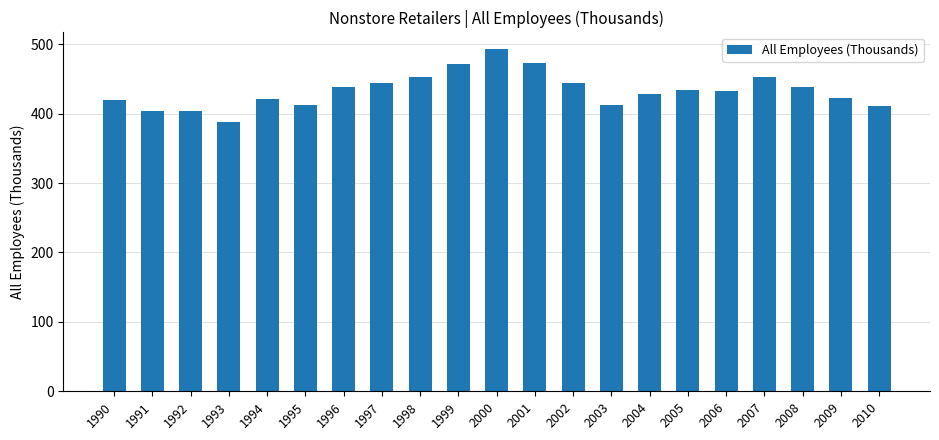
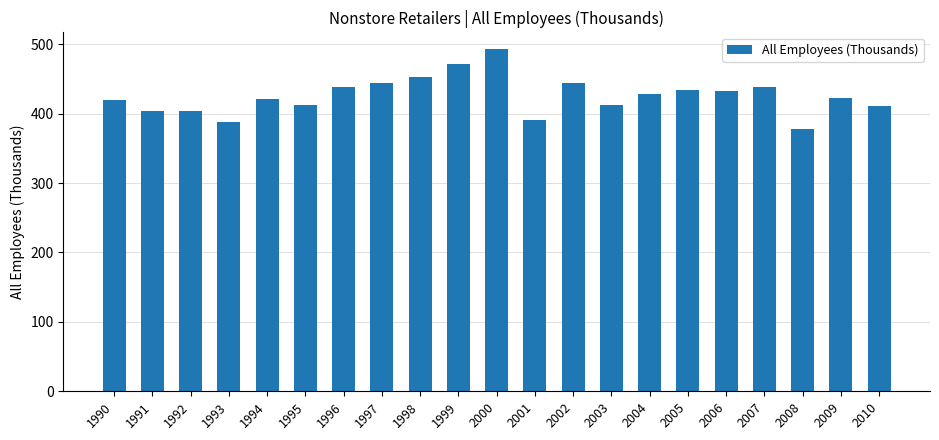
  {
    "1990": 420,
    "1991": 400,
    "1992": 400,
    "1993": 390,
    "1994": 420,
    "1995": 410,
    "1996": 440,
    "1997": 440,
    "1998": 450,
    "1999": 470,
    "2000": 490,
-   "2001": 470,
+   "2001": 390,
    "2002": 440,
    "2003": 410,
    "2004": 430,
    "2005": 430,
    "2006": 430,
-   "2007": 450,
-   "2008": 440,
+   "2007": 440,
+   "2008": 380,
    "2009": 420,
    "2010": 410
  }
